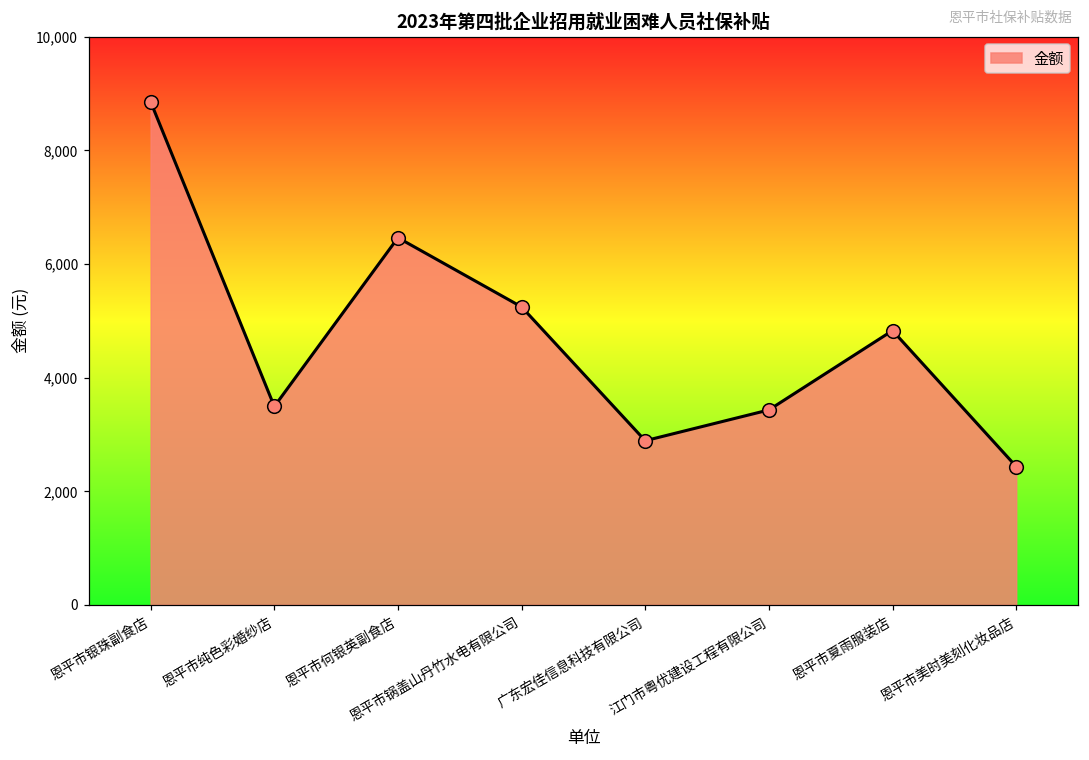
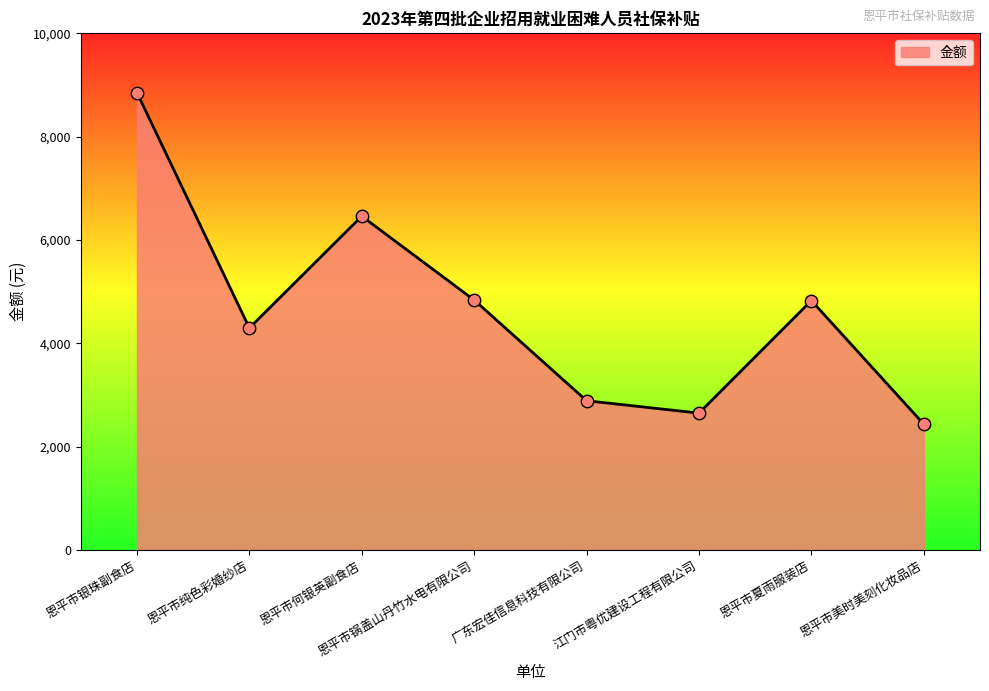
  {
    "恩平市银珠副食店": "8,900",
-   "恩平市纯色彩婚纱店": "3,500",
+   "恩平市纯色彩婚纱店": "4,300",
    "恩平市何银英副食店": "6,500",
-   "恩平市锅盖山丹竹水电有限公司": "5,200",
+   "恩平市锅盖山丹竹水电有限公司": "4,800",
    "广东宏佳信息科技有限公司": "2,900",
-   "江门市粤优建设工程有限公司": "3,400",
+   "江门市粤优建设工程有限公司": "2,600",
    "恩平市夏雨服装店": "4,800",
    "恩平市美时美刻化妆品店": "2,400"
  }
